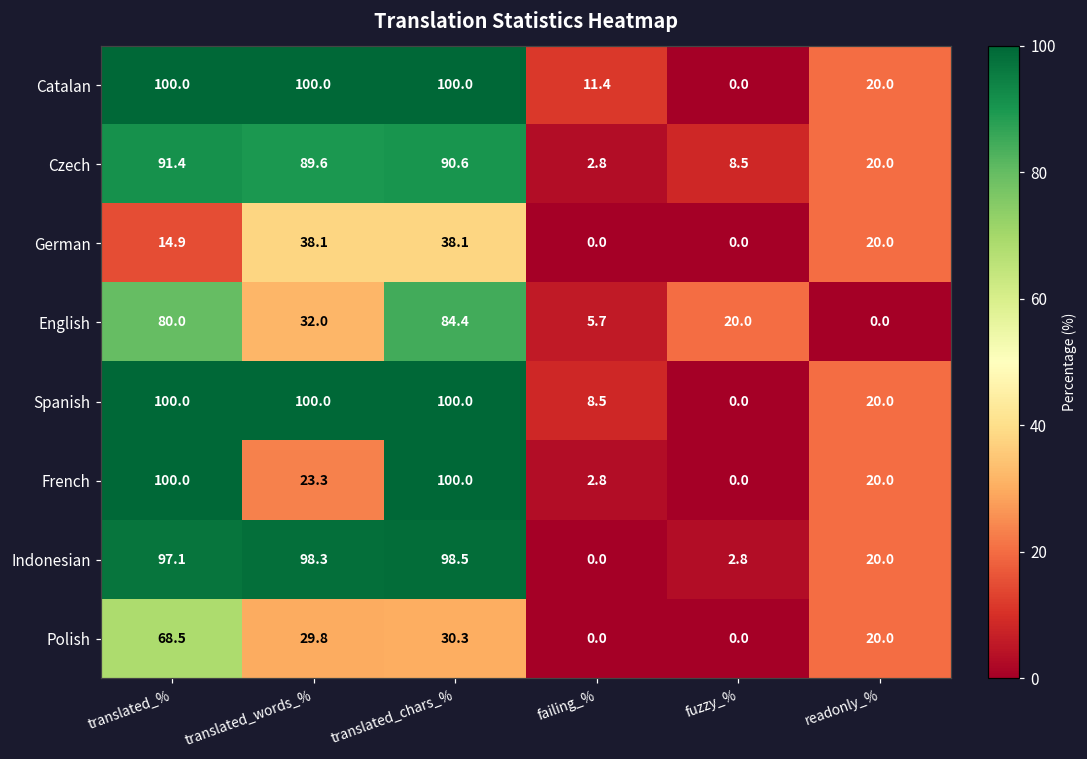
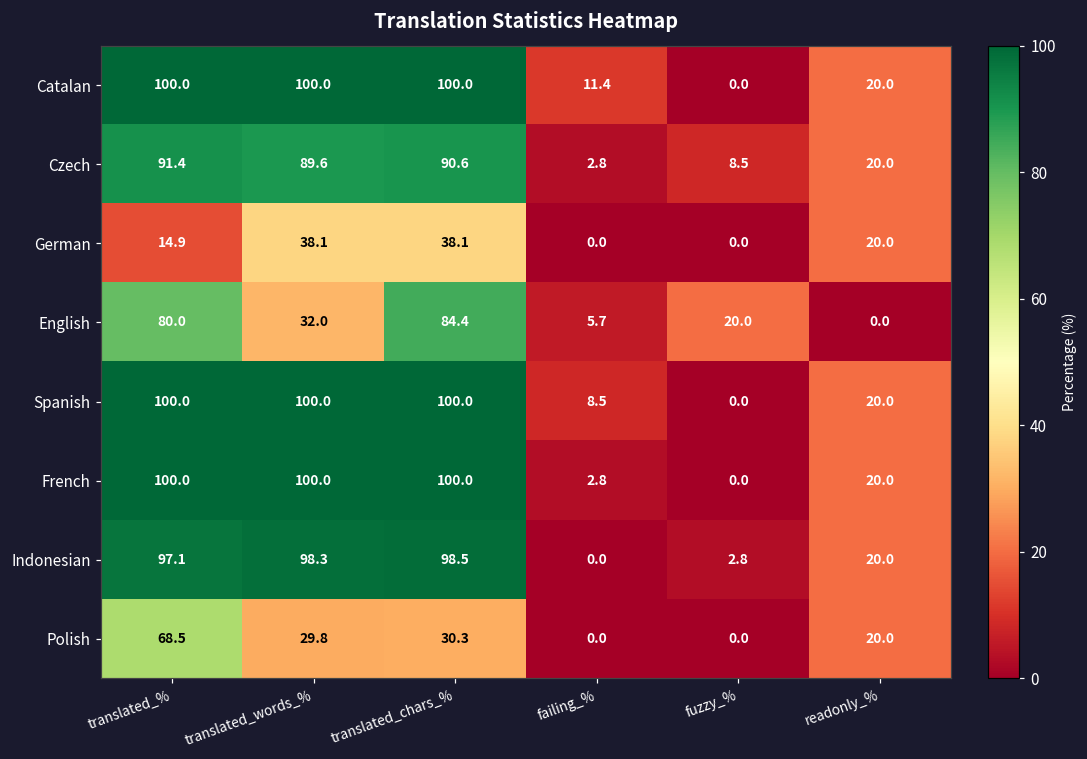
  {
    "Catalan": {
      "translated_%": 100.0,
      "translated_words_%": 100.0,
      "translated_chars_%": 100.0,
      "failing_%": 11.4,
      "fuzzy_%": 0.0,
      "readonly_%": 20.0
    },
    "Czech": {
      "translated_%": 91.4,
      "translated_words_%": 89.6,
      "translated_chars_%": 90.6,
      "failing_%": 2.8,
      "fuzzy_%": 8.5,
      "readonly_%": 20.0
    },
    "German": {
      "translated_%": 14.9,
      "translated_words_%": 38.1,
      "translated_chars_%": 38.1,
      "failing_%": 0.0,
      "fuzzy_%": 0.0,
      "readonly_%": 20.0
    },
    "English": {
      "translated_%": 80.0,
      "translated_words_%": 32.0,
      "translated_chars_%": 84.4,
      "failing_%": 5.7,
      "fuzzy_%": 20.0,
      "readonly_%": 0.0
    },
    "Spanish": {
      "translated_%": 100.0,
      "translated_words_%": 100.0,
      "translated_chars_%": 100.0,
      "failing_%": 8.5,
      "fuzzy_%": 0.0,
      "readonly_%": 20.0
    },
    "French": {
      "translated_%": 100.0,
-     "translated_words_%": 23.3,
+     "translated_words_%": 100.0,
      "translated_chars_%": 100.0,
      "failing_%": 2.8,
      "fuzzy_%": 0.0,
      "readonly_%": 20.0
    },
    "Indonesian": {
      "translated_%": 97.1,
      "translated_words_%": 98.3,
      "translated_chars_%": 98.5,
      "failing_%": 0.0,
      "fuzzy_%": 2.8,
      "readonly_%": 20.0
    },
    "Polish": {
      "translated_%": 68.5,
      "translated_words_%": 29.8,
      "translated_chars_%": 30.3,
      "failing_%": 0.0,
      "fuzzy_%": 0.0,
      "readonly_%": 20.0
    }
  }
